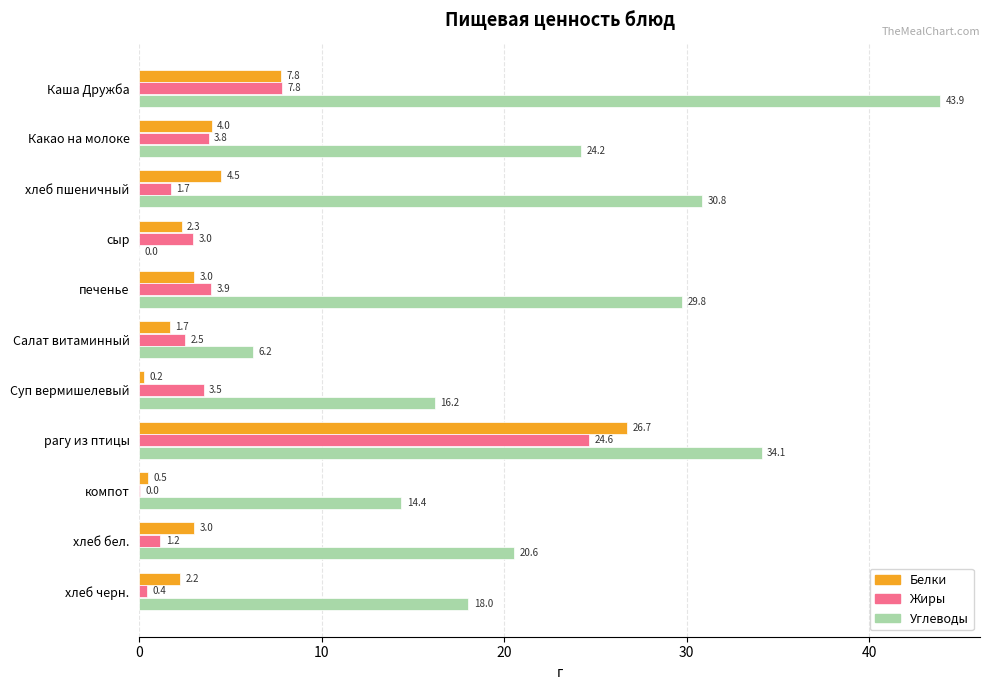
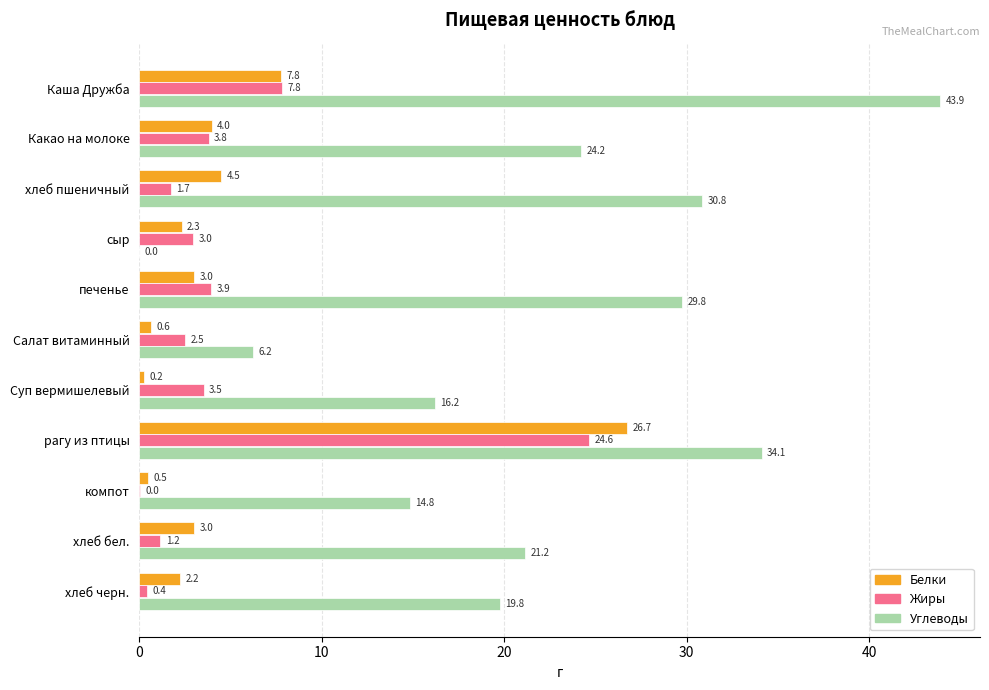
  {
    "Белки": {
      "Каша Дружба": 7.8,
      "Какао на молоке": 4.0,
      "хлеб пшеничный": 4.5,
      "сыр": 2.3,
      "печенье": 3.0,
-     "Салат витаминный": 1.7,
+     "Салат витаминный": 0.6,
      "Суп вермишелевый": 0.2,
      "рагу из птицы": 26.7,
      "компот": 0.5,
      "хлеб бел.": 3.0,
      "хлеб черн.": 2.2
    },
    "Жиры": {
      "Каша Дружба": 7.8,
      "Какао на молоке": 3.8,
      "хлеб пшеничный": 1.7,
      "сыр": 3.0,
      "печенье": 3.9,
      "Салат витаминный": 2.5,
      "Суп вермишелевый": 3.5,
      "рагу из птицы": 24.6,
      "компот": 0.0,
      "хлеб бел.": 1.2,
      "хлеб черн.": 0.4
    },
    "Углеводы": {
      "Каша Дружба": 43.9,
      "Какао на молоке": 24.2,
      "хлеб пшеничный": 30.8,
      "сыр": 0.0,
      "печенье": 29.8,
      "Салат витаминный": 6.2,
      "Суп вермишелевый": 16.2,
      "рагу из птицы": 34.1,
-     "компот": 14.4,
-     "хлеб бел.": 20.6,
-     "хлеб черн.": 18.0
+     "компот": 14.8,
+     "хлеб бел.": 21.2,
+     "хлеб черн.": 19.8
    }
  }
